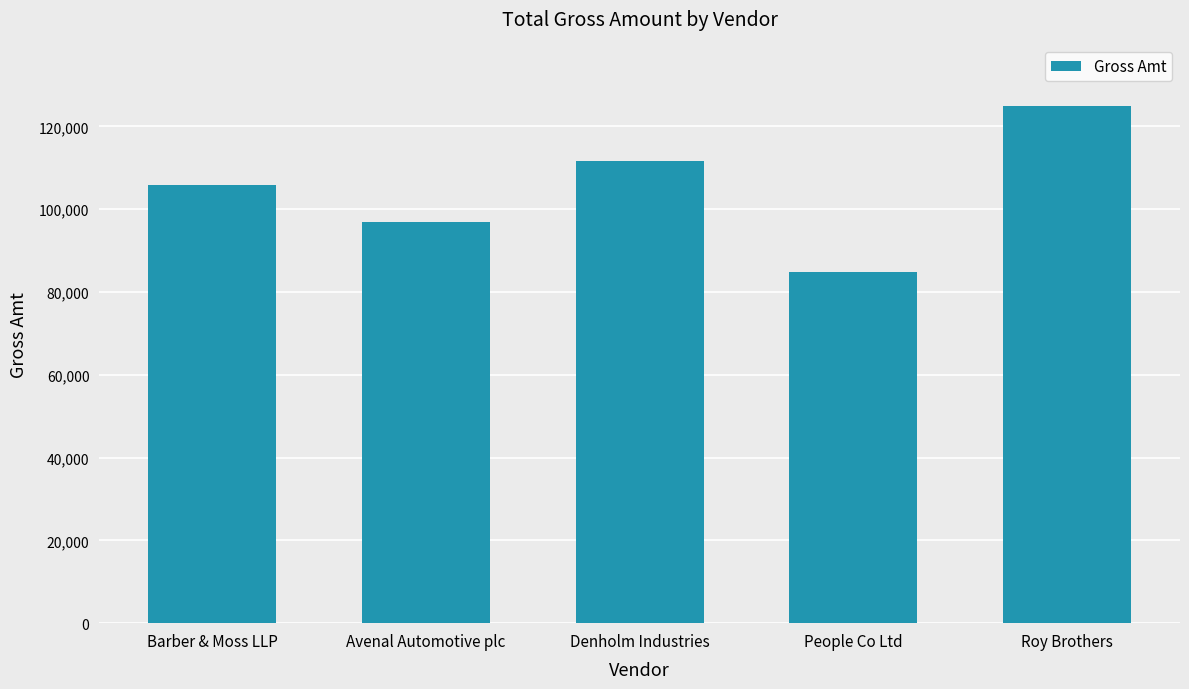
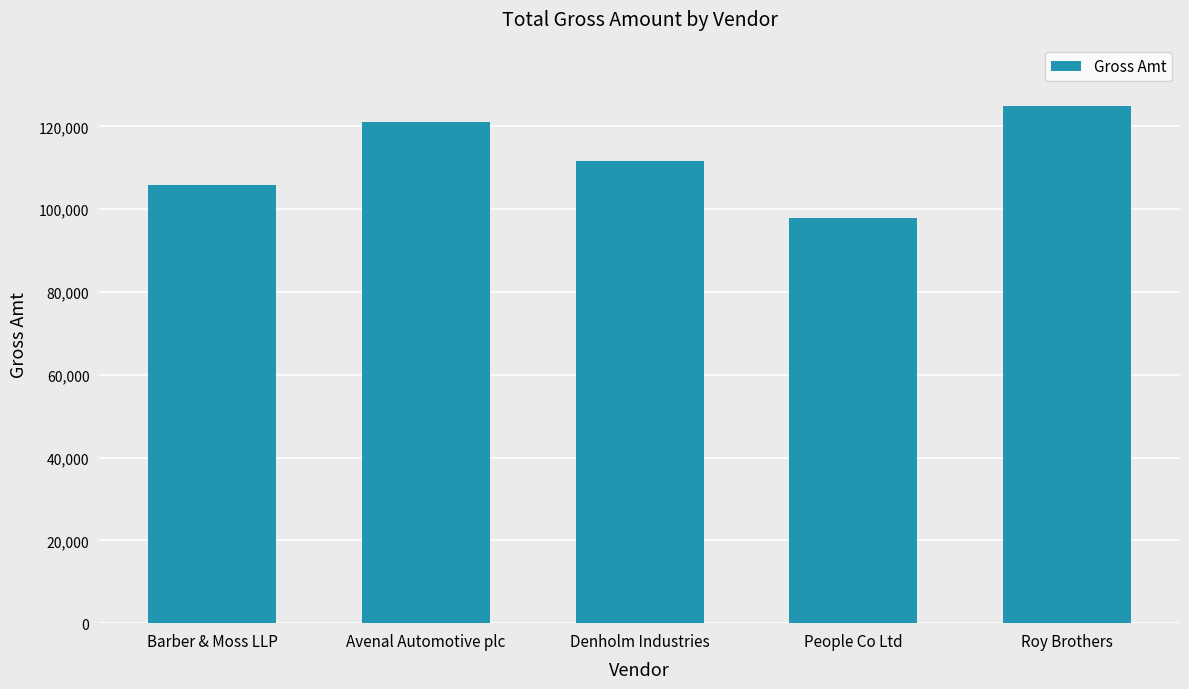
  {
    "Barber & Moss LLP": "106,000",
-   "Avenal Automotive plc": "97,000",
+   "Avenal Automotive plc": "121,000",
    "Denholm Industries": "112,000",
-   "People Co Ltd": "85,000",
+   "People Co Ltd": "98,000",
    "Roy Brothers": "125,000"
  }
